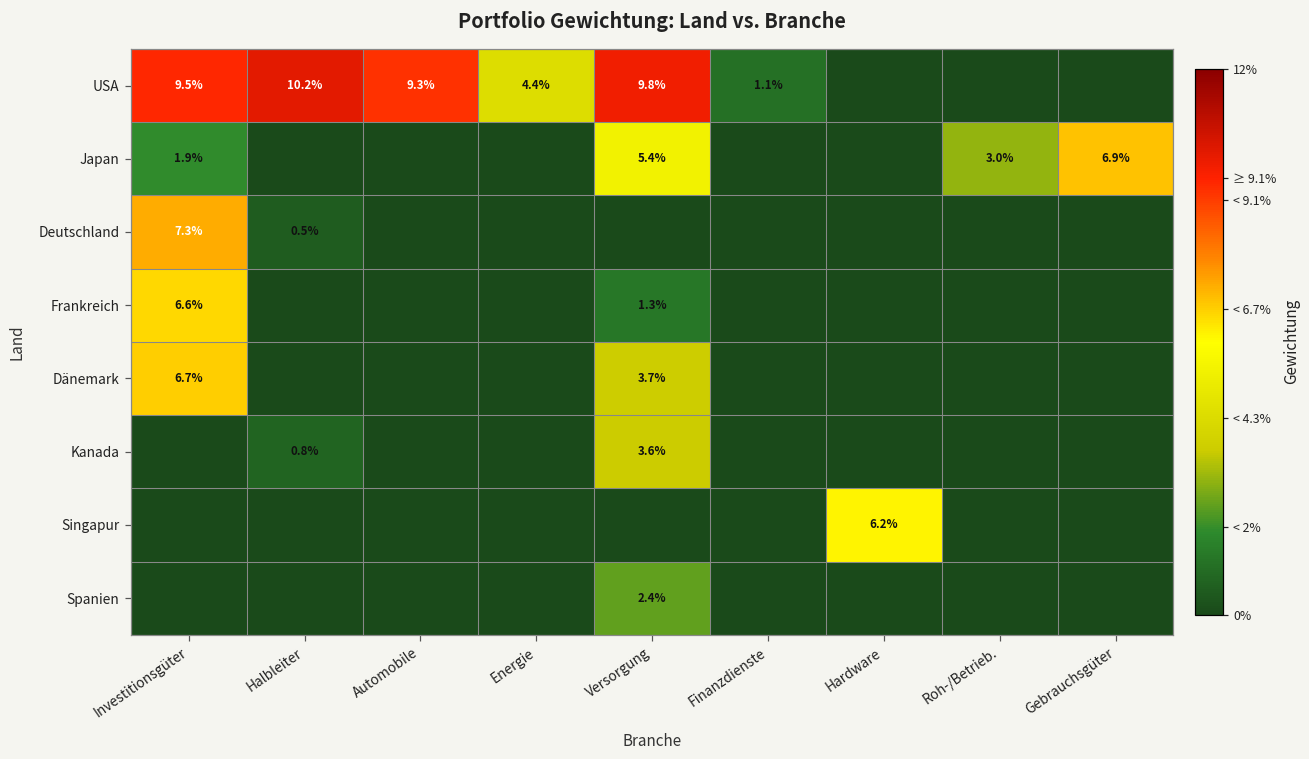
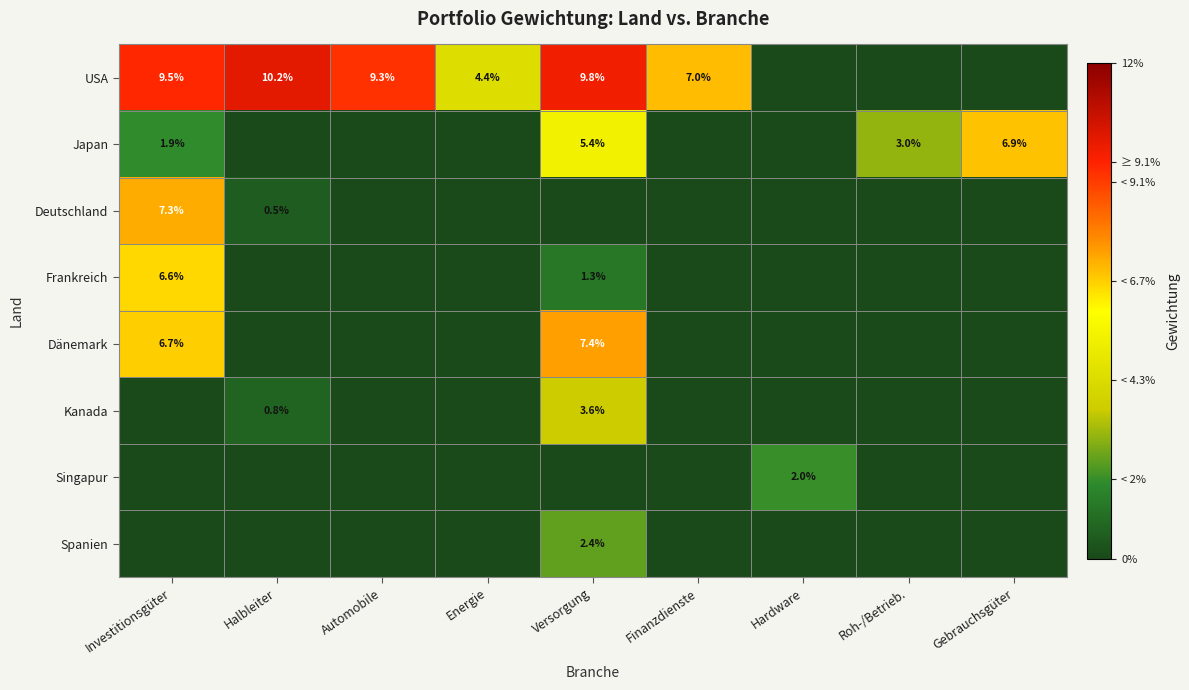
  {
    "USA": {
      "Investitionsgüter": "9.5%",
      "Halbleiter": "10.2%",
      "Automobile": "9.3%",
      "Energie": "4.4%",
      "Versorgung": "9.8%",
-     "Finanzdienste": "1.1%"
+     "Finanzdienste": "7.0%"
    },
    "Japan": {
      "Investitionsgüter": "1.9%",
      "Versorgung": "5.4%",
      "Roh-/Betrieb.": "3.0%",
      "Gebrauchsgüter": "6.9%"
    },
    "Deutschland": {
      "Investitionsgüter": "7.3%",
      "Halbleiter": "0.5%"
    },
    "Frankreich": {
      "Investitionsgüter": "6.6%",
      "Versorgung": "1.3%"
    },
    "Dänemark": {
      "Investitionsgüter": "6.7%",
-     "Versorgung": "3.7%"
+     "Versorgung": "7.4%"
    },
    "Kanada": {
      "Halbleiter": "0.8%",
      "Versorgung": "3.6%"
    },
    "Singapur": {
-     "Hardware": "6.2%"
+     "Hardware": "2.0%"
    },
    "Spanien": {
      "Versorgung": "2.4%"
    }
  }
